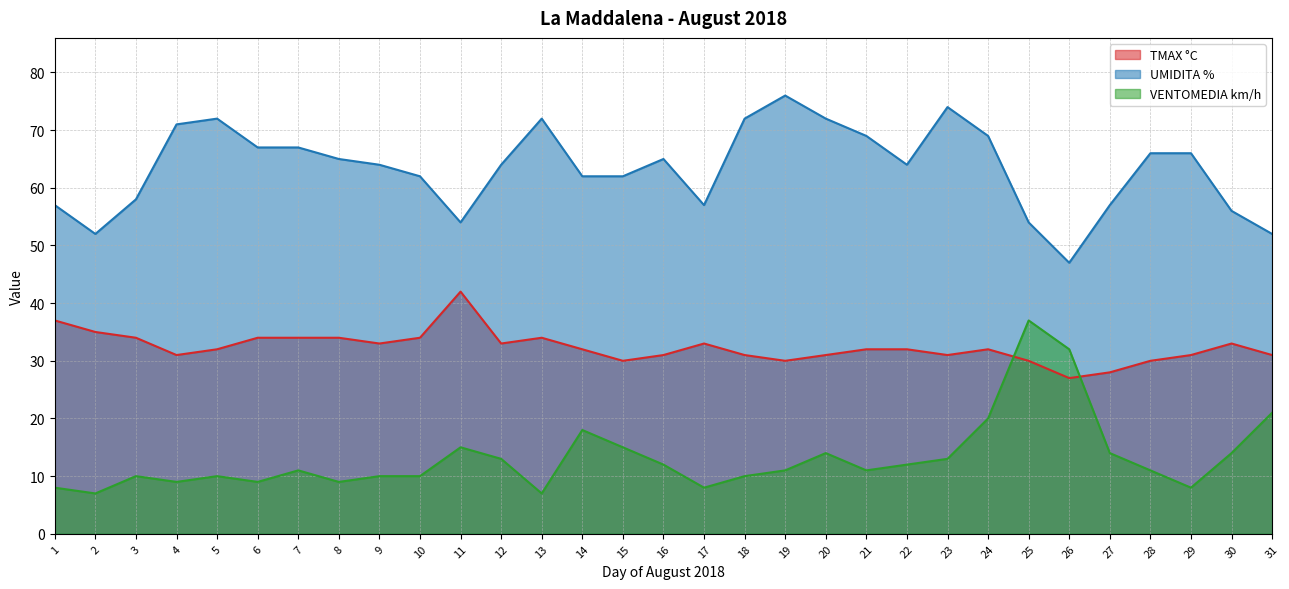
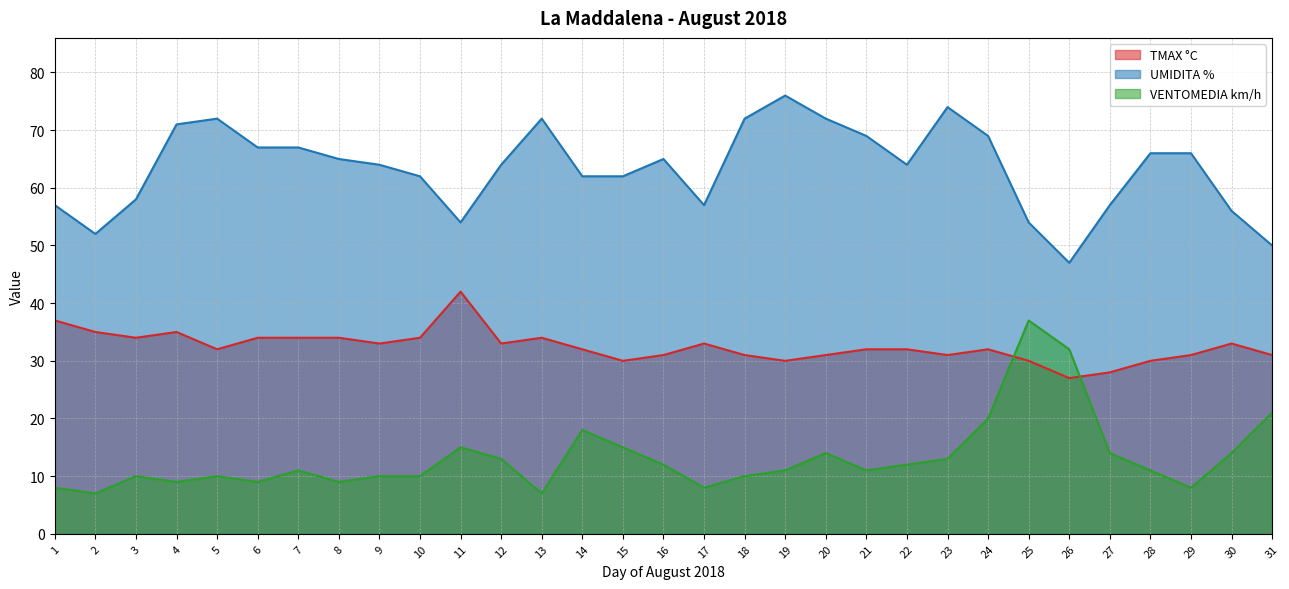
  {
    "TMAX °C": {
      "1": 37,
      "2": 35,
      "3": 34,
-     "4": 31,
+     "4": 35,
      "5": 32,
      "6": 34,
      "7": 34,
      "8": 34,
      "9": 33,
      "10": 34,
      "11": 42,
      "12": 33,
      "13": 34,
      "14": 32,
      "15": 30,
      "16": 31,
      "17": 33,
      "18": 31,
      "19": 30,
      "20": 31,
      "21": 32,
      "22": 32,
      "23": 31,
      "24": 32,
      "25": 30,
      "26": 27,
      "27": 28,
      "28": 30,
      "29": 31,
      "30": 33,
      "31": 31
    },
    "UMIDITA %": {
      "1": 57,
      "2": 52,
      "3": 58,
      "4": 71,
      "5": 72,
      "6": 67,
      "7": 67,
      "8": 65,
      "9": 64,
      "10": 62,
      "11": 54,
      "12": 64,
      "13": 72,
      "14": 62,
      "15": 62,
      "16": 65,
      "17": 57,
      "18": 72,
      "19": 76,
      "20": 72,
      "21": 69,
      "22": 64,
      "23": 74,
      "24": 69,
      "25": 54,
      "26": 47,
      "27": 57,
      "28": 66,
      "29": 66,
      "30": 56,
-     "31": 52
+     "31": 50
    },
    "VENTOMEDIA km/h": {
      "1": 8,
      "2": 7,
      "3": 10,
      "4": 9,
      "5": 10,
      "6": 9,
      "7": 11,
      "8": 9,
      "9": 10,
      "10": 10,
      "11": 15,
      "12": 13,
      "13": 7,
      "14": 18,
      "15": 15,
      "16": 12,
      "17": 8,
      "18": 10,
      "19": 11,
      "20": 14,
      "21": 11,
      "22": 12,
      "23": 13,
      "24": 20,
      "25": 37,
      "26": 32,
      "27": 14,
      "28": 11,
      "29": 8,
      "30": 14,
      "31": 21
    }
  }
